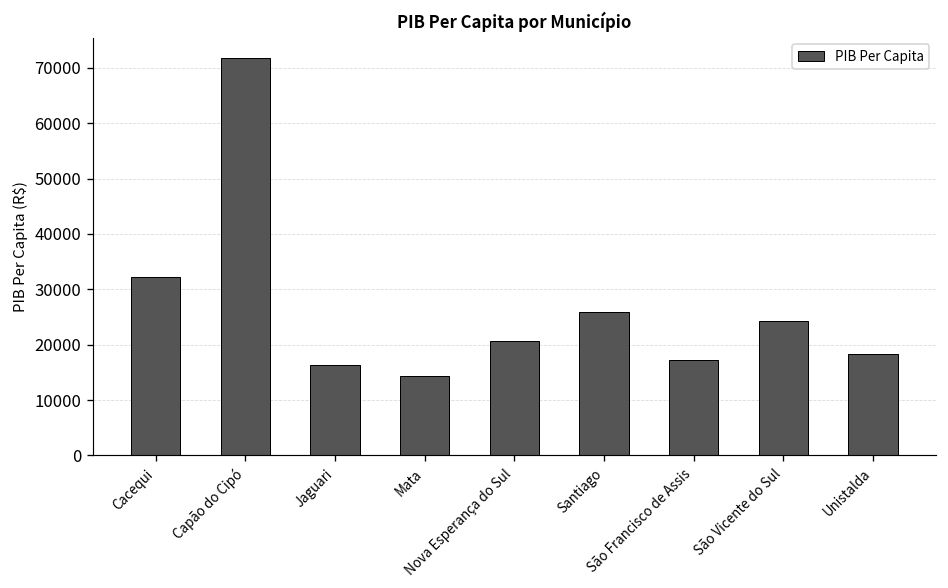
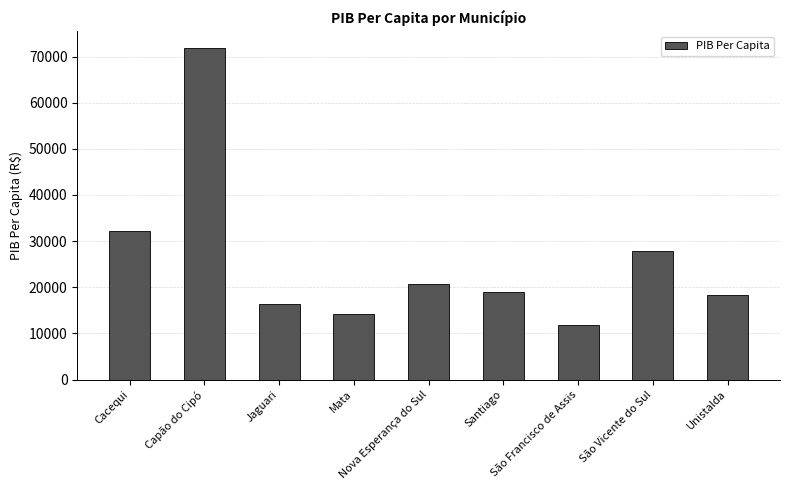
  {
    "Cacequi": 32000,
    "Capão do Cipó": 72000,
    "Jaguari": 16000,
    "Mata": 14000,
    "Nova Esperança do Sul": 21000,
-   "Santiago": 26000,
-   "São Francisco de Assis": 17000,
-   "São Vicente do Sul": 24000,
+   "Santiago": 19000,
+   "São Francisco de Assis": 12000,
+   "São Vicente do Sul": 28000,
    "Unistalda": 18000
  }
